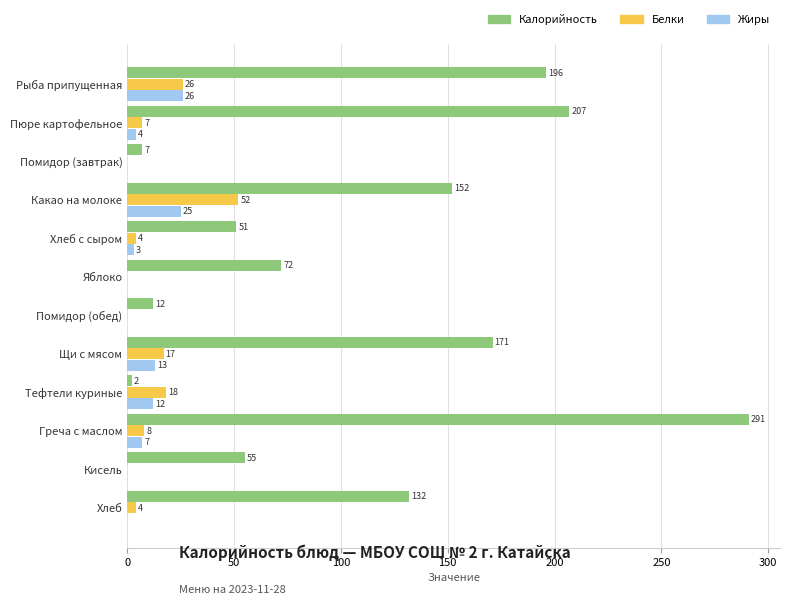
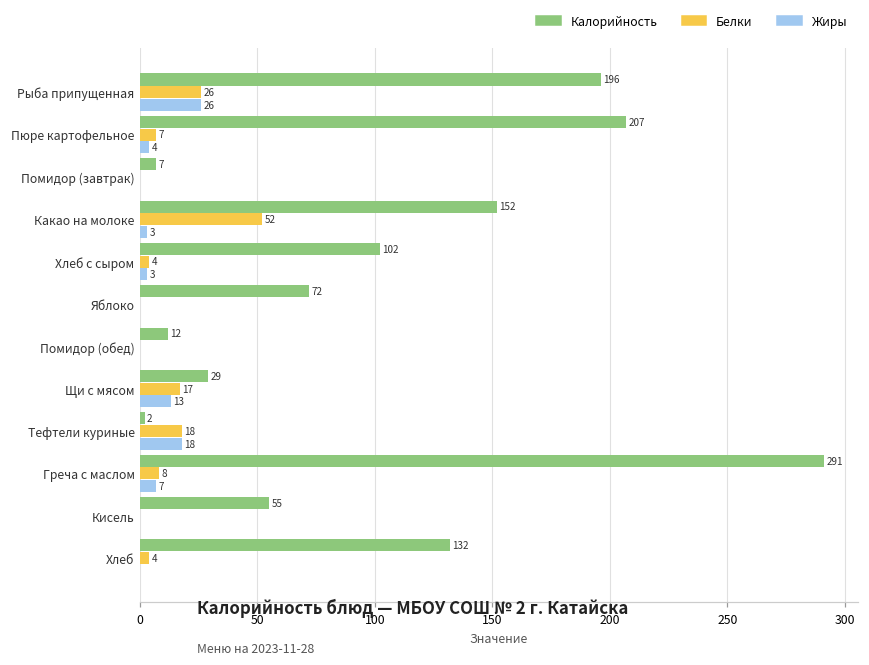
  {
    "Калорийность": {
      "Рыба припущенная": 196,
      "Пюре картофельное": 207,
      "Помидор (завтрак)": 7,
      "Какао на молоке": 152,
-     "Хлеб с сыром": 51,
+     "Хлеб с сыром": 102,
      "Яблоко": 72,
      "Помидор (обед)": 12,
-     "Щи с мясом": 171,
+     "Щи с мясом": 29,
      "Тефтели куриные": 2,
      "Греча с маслом": 291,
      "Кисель": 55,
      "Хлеб": 132
    },
    "Белки": {
      "Рыба припущенная": 26,
      "Пюре картофельное": 7,
      "Какао на молоке": 52,
      "Хлеб с сыром": 4,
      "Щи с мясом": 17,
      "Тефтели куриные": 18,
      "Греча с маслом": 8,
      "Хлеб": 4
    },
    "Жиры": {
      "Рыба припущенная": 26,
      "Пюре картофельное": 4,
-     "Какао на молоке": 25,
+     "Какао на молоке": 3,
      "Хлеб с сыром": 3,
      "Щи с мясом": 13,
-     "Тефтели куриные": 12,
+     "Тефтели куриные": 18,
      "Греча с маслом": 7
    }
  }
